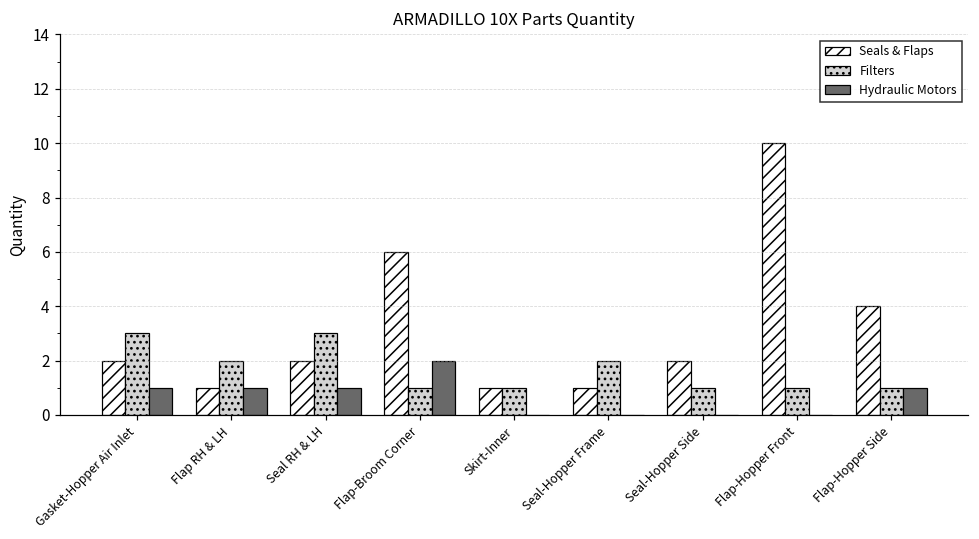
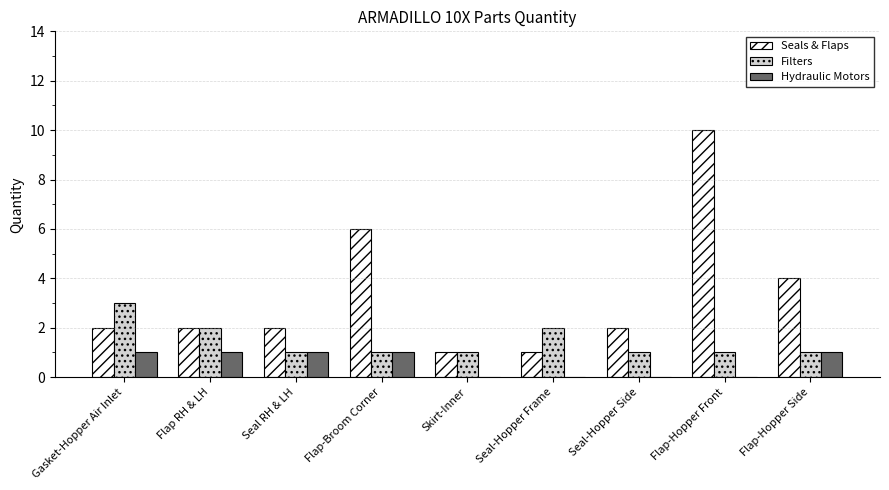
  {
    "Seals & Flaps": {
      "Gasket-Hopper Air Inlet": 2,
-     "Flap RH & LH": 1,
+     "Flap RH & LH": 2,
      "Seal RH & LH": 2,
      "Flap-Broom Corner": 6,
      "Skirt-Inner": 1,
      "Seal-Hopper Frame": 1,
      "Seal-Hopper Side": 2,
      "Flap-Hopper Front": 10,
      "Flap-Hopper Side": 4
    },
    "Filters": {
      "Gasket-Hopper Air Inlet": 3,
      "Flap RH & LH": 2,
-     "Seal RH & LH": 3,
+     "Seal RH & LH": 1,
      "Flap-Broom Corner": 1,
      "Skirt-Inner": 1,
      "Seal-Hopper Frame": 2,
      "Seal-Hopper Side": 1,
      "Flap-Hopper Front": 1,
      "Flap-Hopper Side": 1
    },
    "Hydraulic Motors": {
      "Gasket-Hopper Air Inlet": 1,
      "Flap RH & LH": 1,
      "Seal RH & LH": 1,
-     "Flap-Broom Corner": 2,
+     "Flap-Broom Corner": 1,
      "Skirt-Inner": 0,
      "Seal-Hopper Frame": 0,
      "Seal-Hopper Side": 0,
      "Flap-Hopper Front": 0,
      "Flap-Hopper Side": 1
    }
  }
